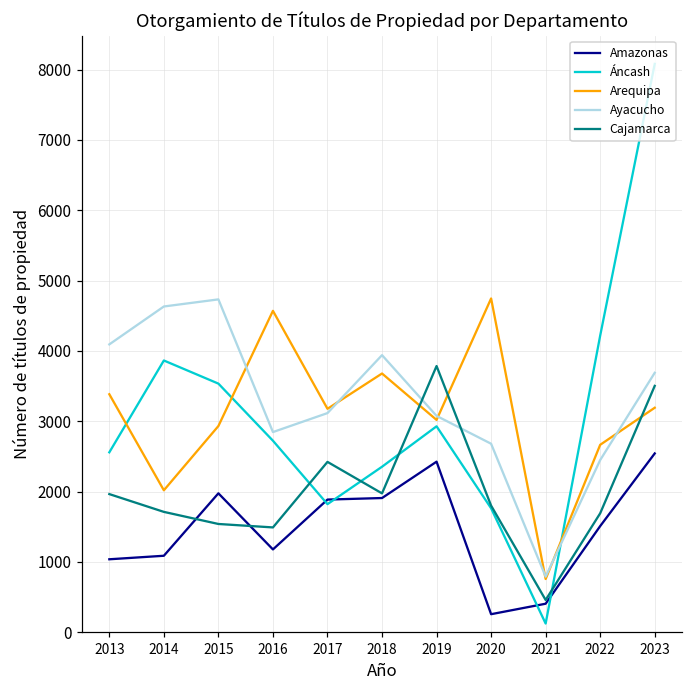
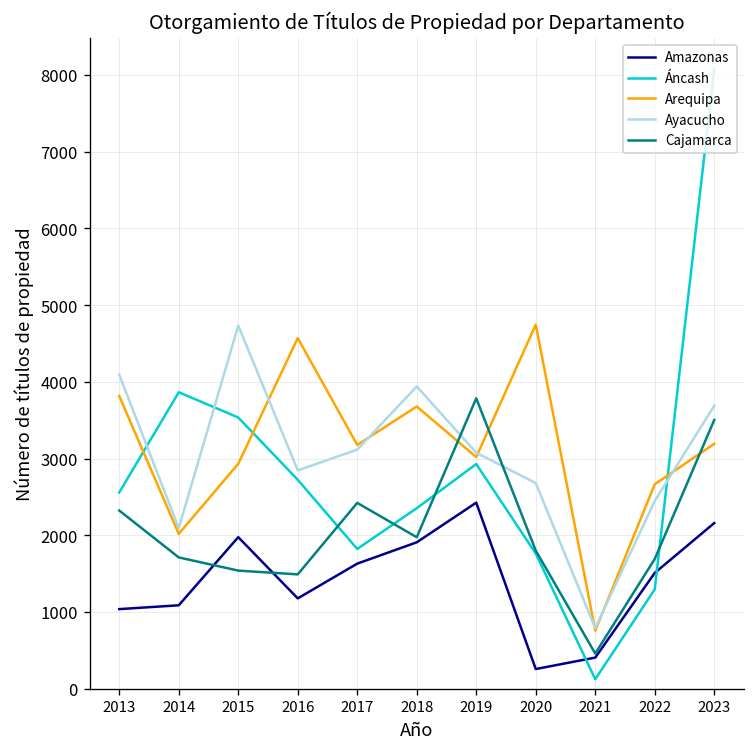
  {
    "Amazonas": {
      "2013": 1000,
      "2014": 1100,
      "2015": 2000,
      "2016": 1200,
-     "2017": 1900,
+     "2017": 1600,
      "2018": 1900,
      "2019": 2400,
      "2020": 300,
      "2021": 400,
      "2022": 1500,
-     "2023": 2500
+     "2023": 2200
    },
    "Áncash": {
      "2013": 2600,
      "2014": 3900,
      "2015": 3500,
      "2016": 2700,
      "2017": 1800,
      "2018": 2400,
      "2019": 2900,
      "2021": 100,
-     "2022": 4200
+     "2022": 1300
    },
    "Arequipa": {
-     "2013": 3400,
+     "2013": 3800,
      "2014": 2000,
      "2015": 2900,
      "2016": 4600,
      "2017": 3200,
      "2018": 3700,
      "2019": 3000,
      "2020": 4700,
      "2022": 2700,
      "2023": 3200
    },
    "Ayacucho": {
      "2013": 4100,
-     "2014": 4600,
+     "2014": 2100,
      "2015": 4700,
      "2016": 2800,
      "2017": 3100,
      "2018": 3900,
      "2019": 3100,
      "2020": 2700,
      "2022": 2400,
      "2023": 3700
    },
    "Cajamarca": {
-     "2013": 2000,
+     "2013": 2300,
      "2014": 1700,
      "2015": 1500,
      "2016": 1500,
      "2017": 2400,
      "2018": 2000,
      "2019": 3800,
      "2021": 500,
      "2022": 1700,
      "2023": 3500
    }
  }
